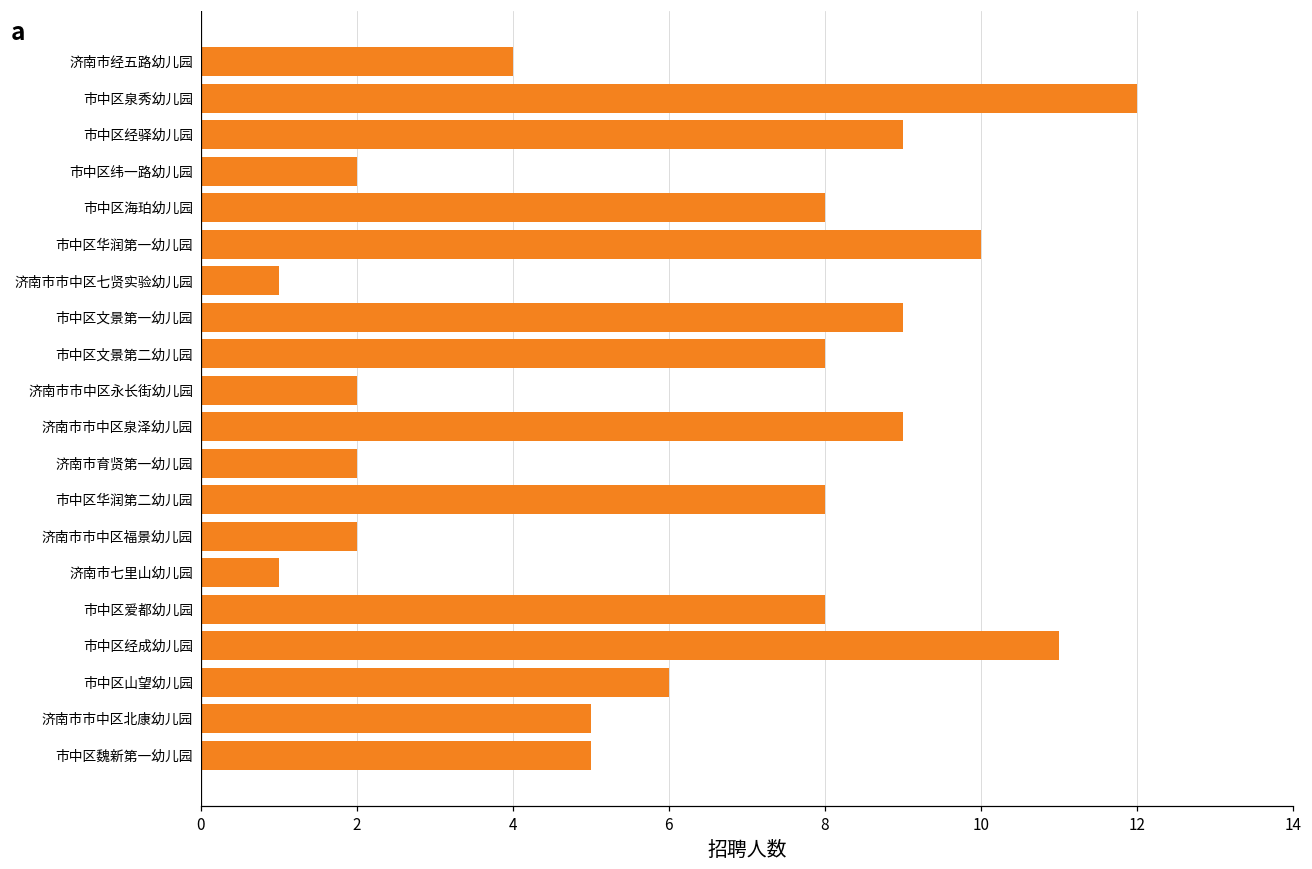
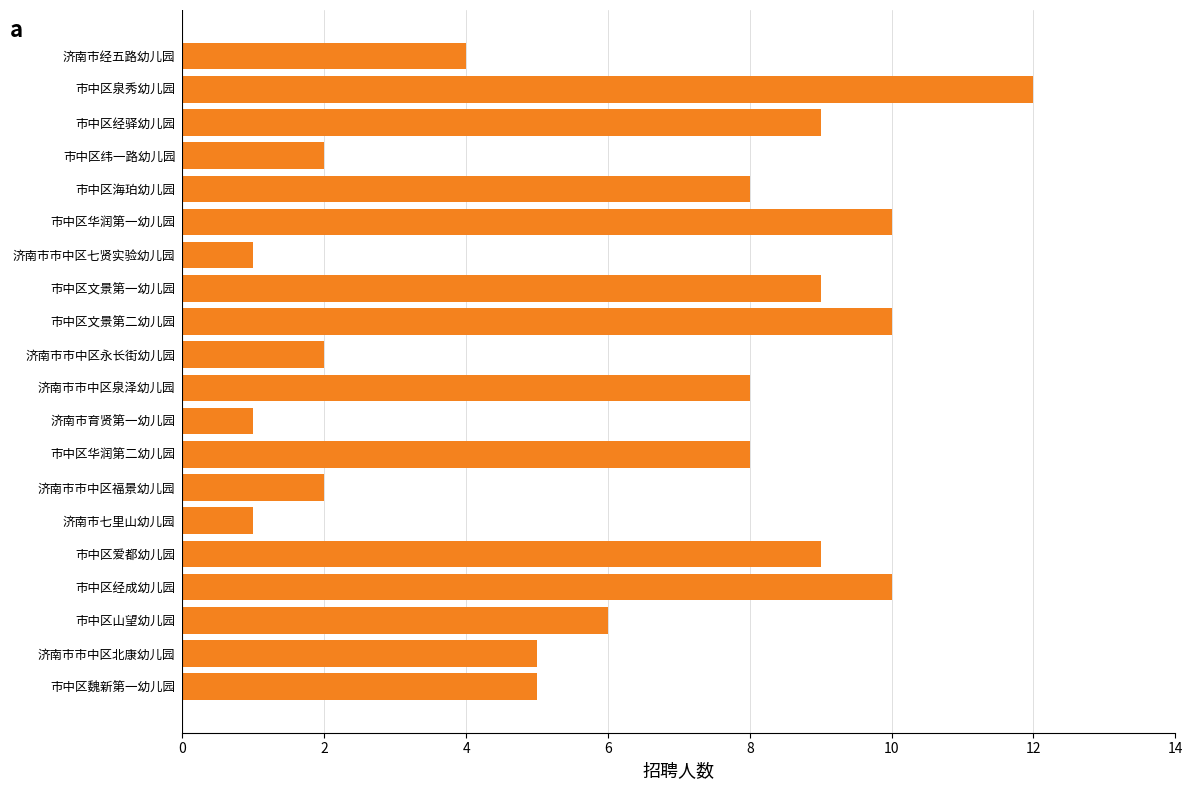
  {
    "济南市经五路幼儿园": 4,
    "市中区泉秀幼儿园": 12,
    "市中区经驿幼儿园": 9,
    "市中区纬一路幼儿园": 2,
    "市中区海珀幼儿园": 8,
    "市中区华润第一幼儿园": 10,
    "济南市市中区七贤实验幼儿园": 1,
    "市中区文景第一幼儿园": 9,
-   "市中区文景第二幼儿园": 8,
+   "市中区文景第二幼儿园": 10,
    "济南市市中区永长街幼儿园": 2,
-   "济南市市中区泉泽幼儿园": 9,
-   "济南市育贤第一幼儿园": 2,
+   "济南市市中区泉泽幼儿园": 8,
+   "济南市育贤第一幼儿园": 1,
    "市中区华润第二幼儿园": 8,
    "济南市市中区福景幼儿园": 2,
    "济南市七里山幼儿园": 1,
-   "市中区爱都幼儿园": 8,
-   "市中区经成幼儿园": 11,
+   "市中区爱都幼儿园": 9,
+   "市中区经成幼儿园": 10,
    "市中区山望幼儿园": 6,
    "济南市市中区北康幼儿园": 5,
    "市中区魏新第一幼儿园": 5
  }
